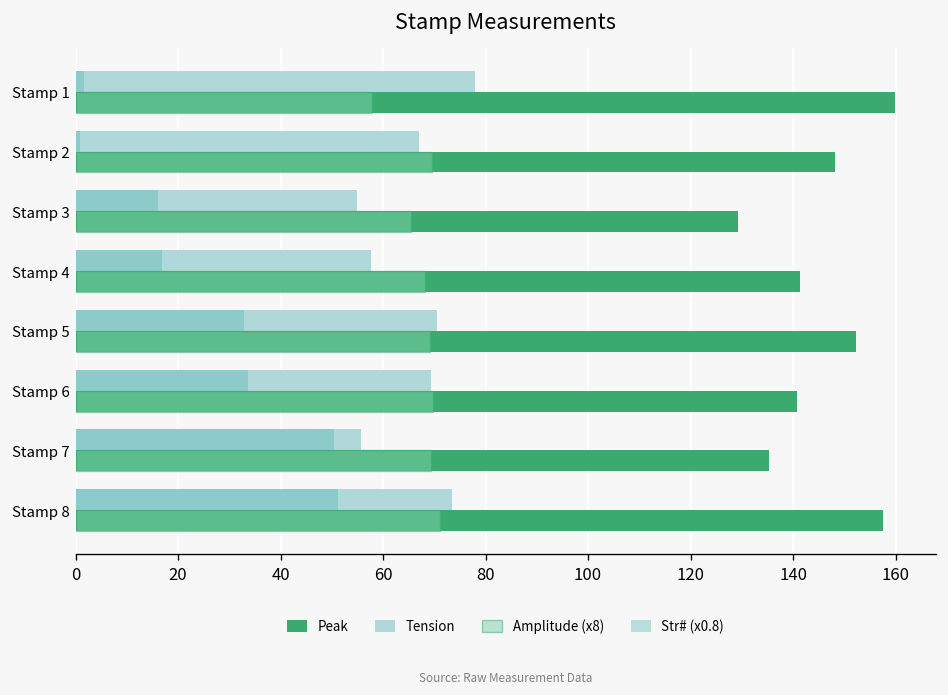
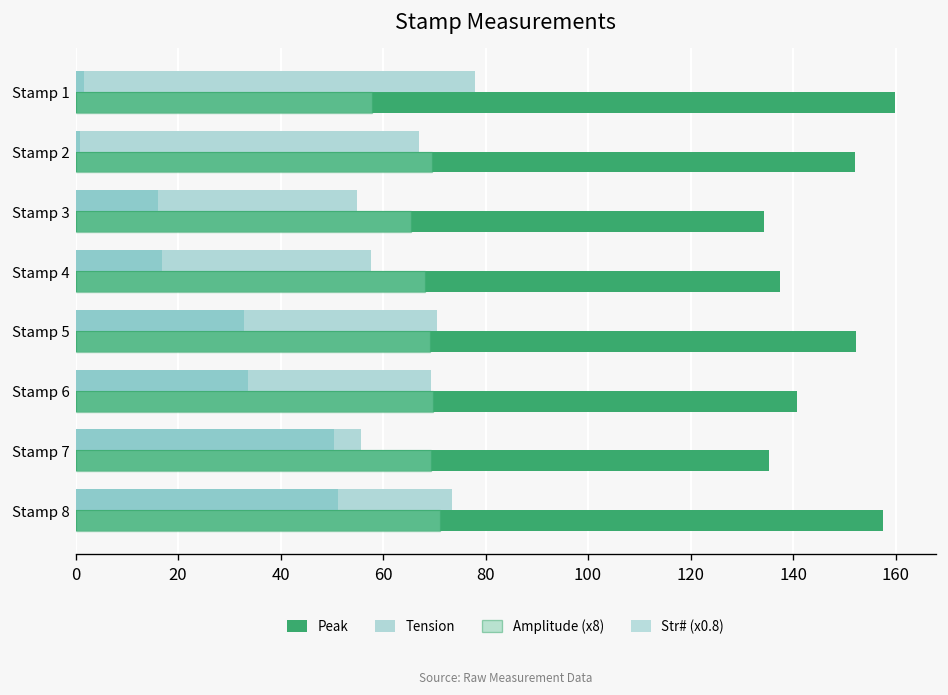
  {
    "Peak": {
      "Stamp 1": 160,
-     "Stamp 2": 148,
-     "Stamp 3": 129,
-     "Stamp 4": 141,
+     "Stamp 2": 152,
+     "Stamp 3": 134,
+     "Stamp 4": 138,
      "Stamp 5": 152,
      "Stamp 6": 141,
      "Stamp 7": 135,
      "Stamp 8": 158
    }
  }
